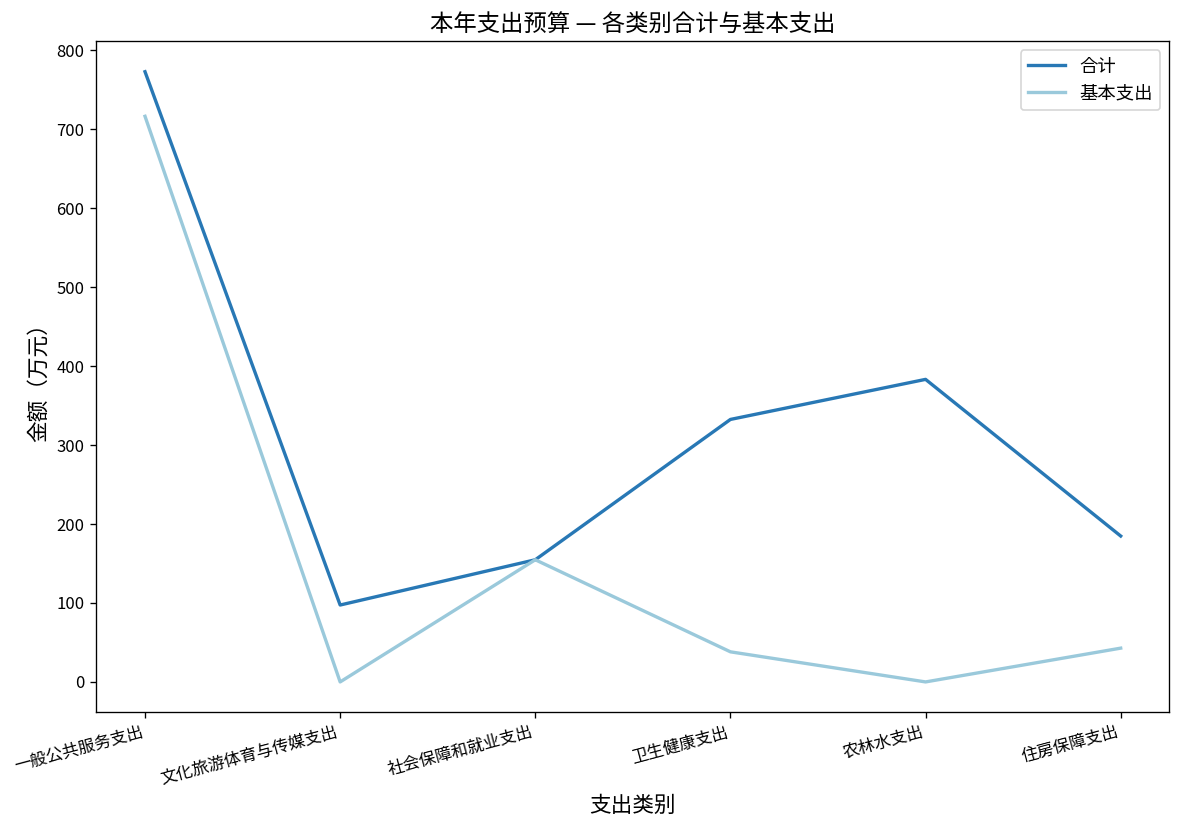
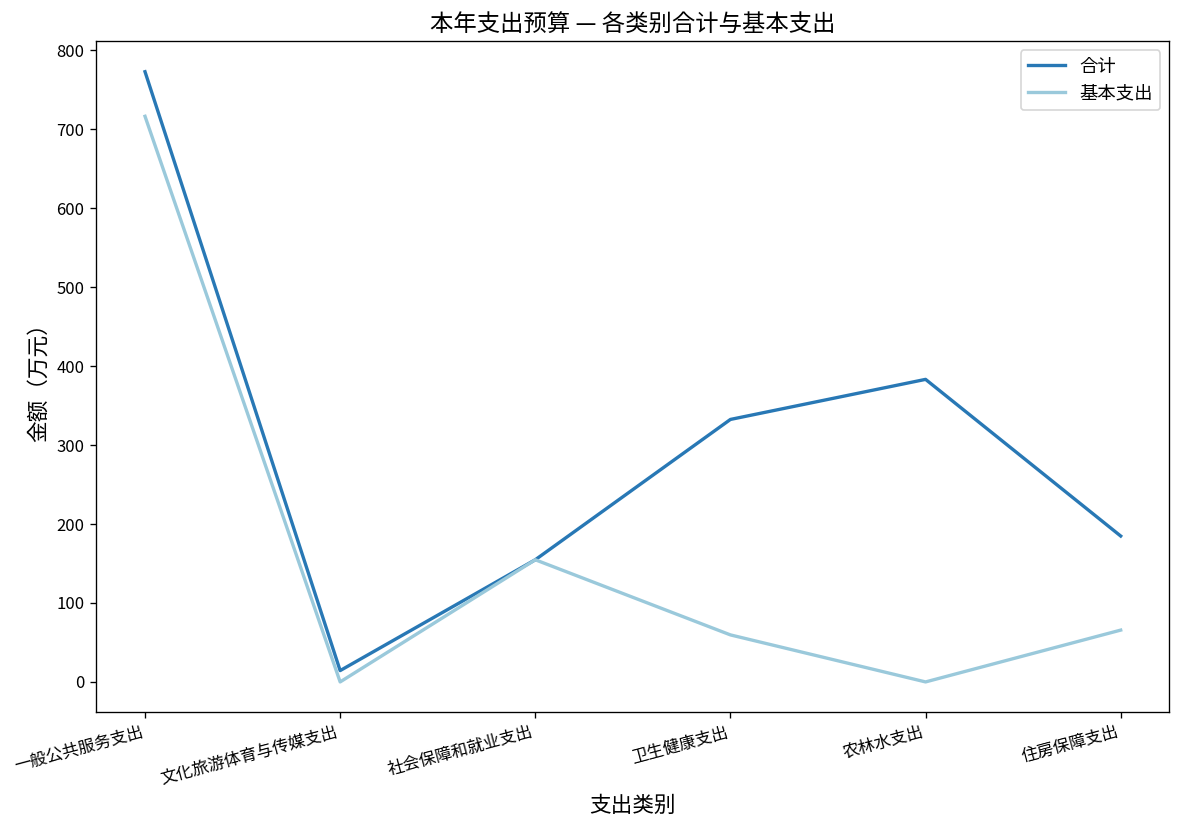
  {
    "合计": {
      "一般公共服务支出": 770,
-     "文化旅游体育与传媒支出": 100,
+     "文化旅游体育与传媒支出": 10,
      "卫生健康支出": 330,
      "农林水支出": 380,
      "住房保障支出": 180
    },
    "基本支出": {
      "一般公共服务支出": 720,
      "文化旅游体育与传媒支出": 0,
-     "卫生健康支出": 40,
+     "卫生健康支出": 60,
      "农林水支出": 0,
-     "住房保障支出": 40
+     "住房保障支出": 70
    }
  }
